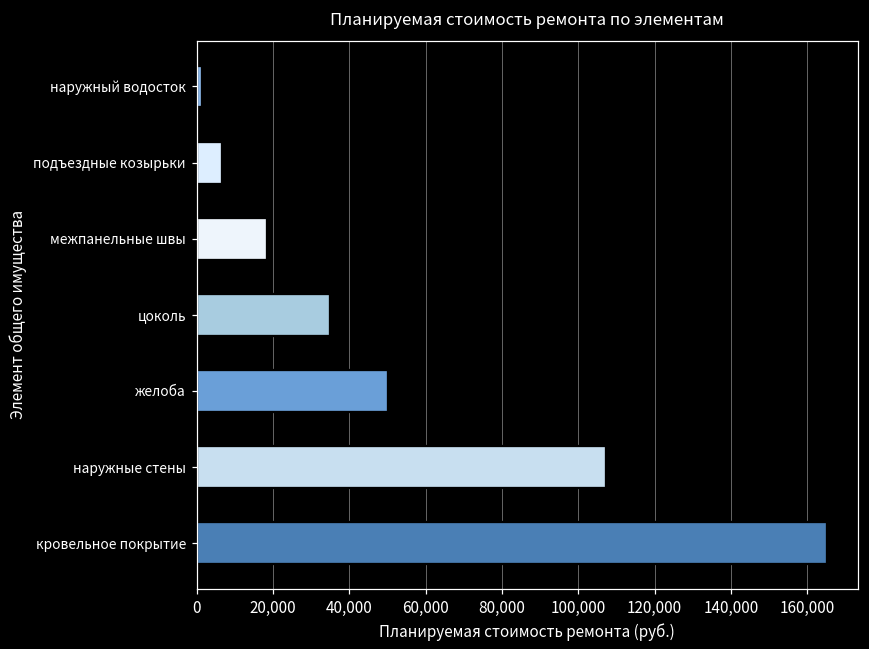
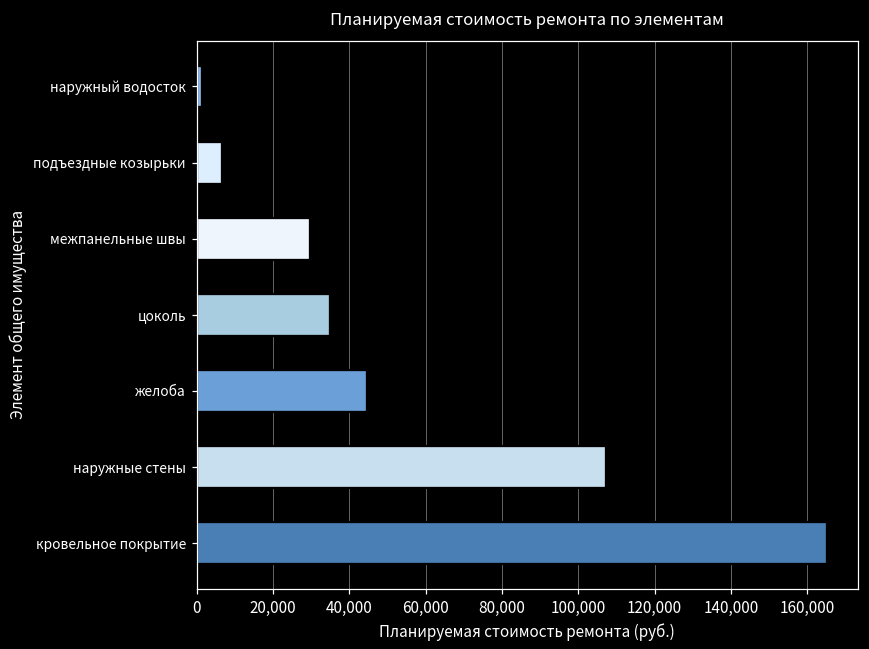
  {
    "наружный водосток": "1,000",
    "подъездные козырьки": "7,000",
-   "межпанельные швы": "18,000",
+   "межпанельные швы": "30,000",
    "цоколь": "35,000",
-   "желоба": "50,000",
+   "желоба": "45,000",
    "наружные стены": "107,000",
    "кровельное покрытие": "165,000"
  }
